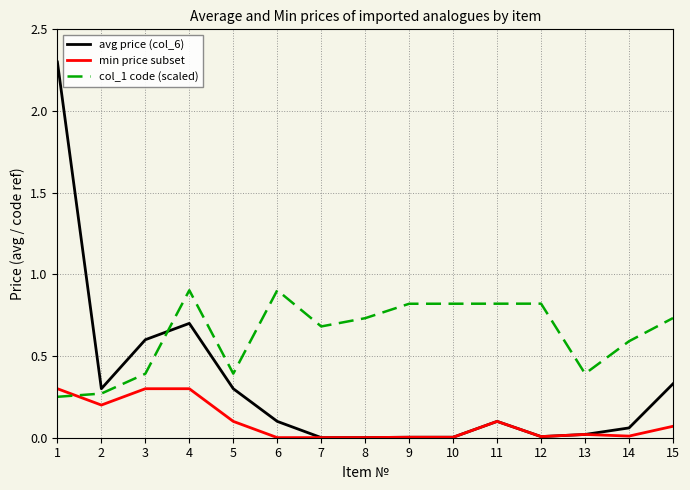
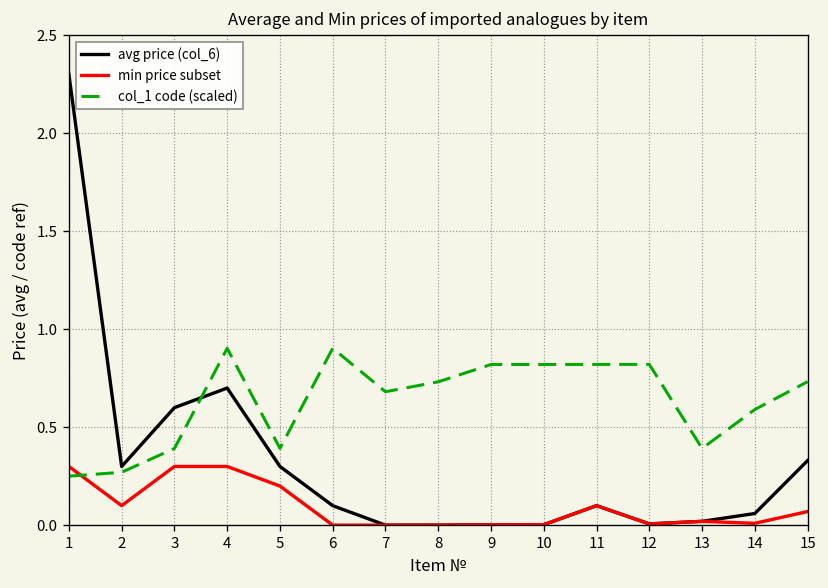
  {
    "avg price (col_6)": {
      "1": 2.3,
      "2": 0.3,
      "3": 0.6,
      "4": 0.7,
      "5": 0.3,
      "6": 0.1,
      "14": 0.06,
      "15": 0.33
    },
    "min price subset": {
      "1": 0.3,
-     "2": 0.2,
+     "2": 0.1,
      "3": 0.3,
      "4": 0.3,
-     "5": 0.1,
+     "5": 0.2,
      "6": 0.0,
      "14": 0.0,
      "15": 0.07
    },
    "col_1 code (scaled)": {
      "1": 0.25,
      "2": 0.27,
      "3": 0.4,
      "4": 0.9,
      "5": 0.4,
      "6": 0.9,
      "7": 0.68,
      "8": 0.73,
      "9": 0.82,
      "10": 0.82,
      "11": 0.82,
      "12": 0.82,
      "13": 0.4,
      "14": 0.6,
      "15": 0.73
    }
  }
